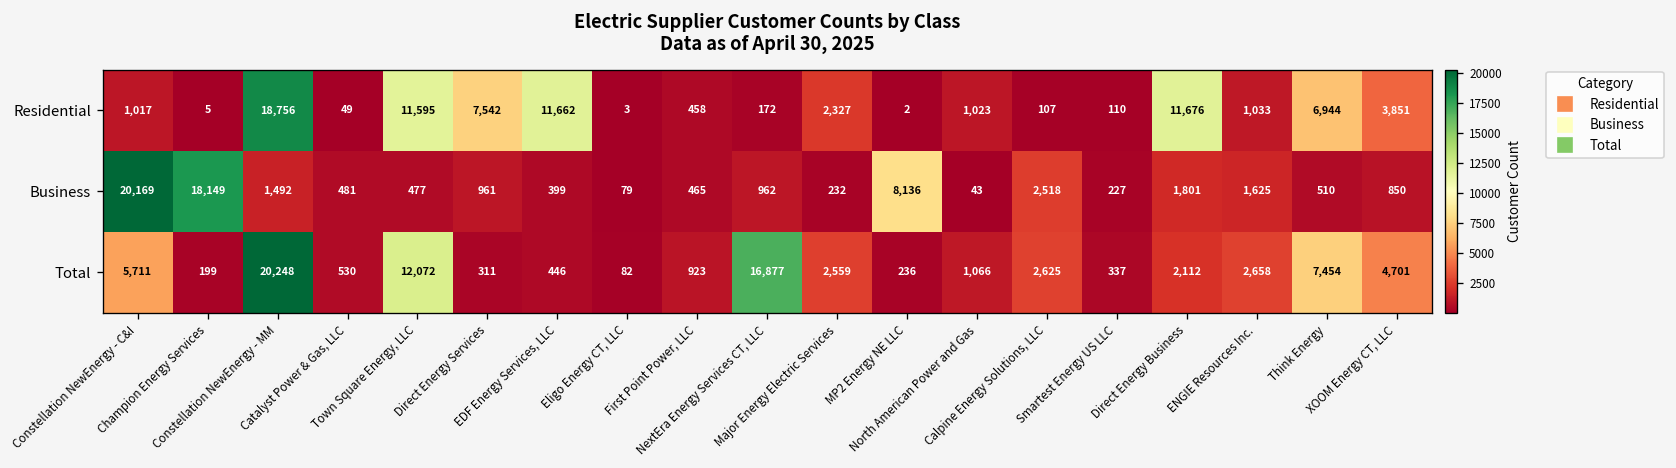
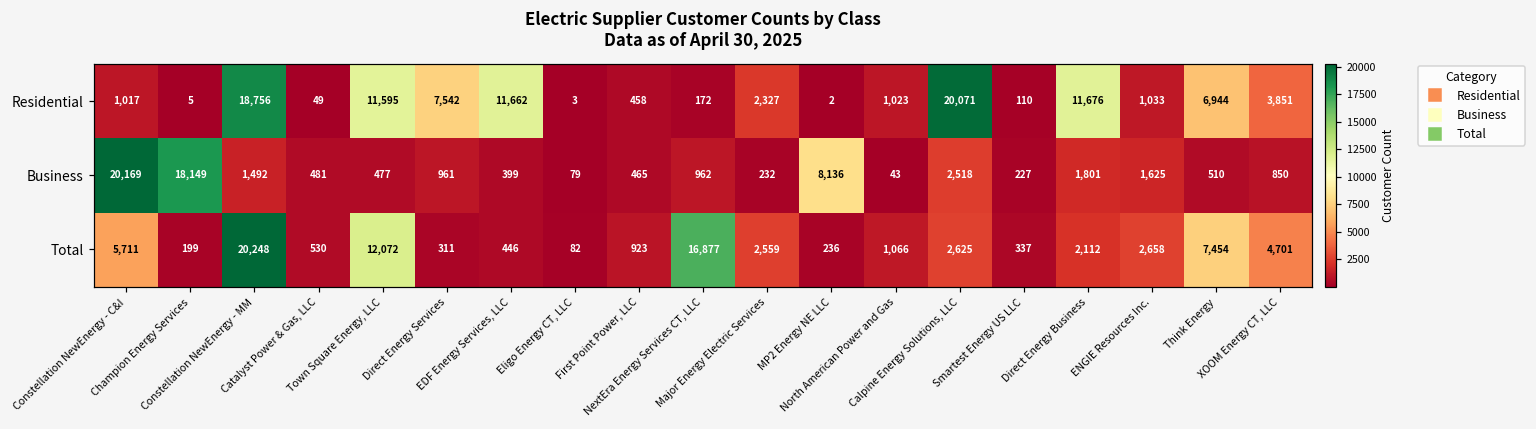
  {
    "Residential": {
      "Constellation NewEnergy - C&I": "1,017",
      "Champion Energy Services": "5",
      "Constellation NewEnergy - MM": "18,756",
      "Catalyst Power & Gas, LLC": "49",
      "Town Square Energy, LLC": "11,595",
      "Direct Energy Services": "7,542",
      "EDF Energy Services, LLC": "11,662",
      "Eligo Energy CT, LLC": "3",
      "First Point Power, LLC": "458",
      "NextEra Energy Services CT, LLC": "172",
      "Major Energy Electric Services": "2,327",
      "MP2 Energy NE LLC": "2",
      "North American Power and Gas": "1,023",
-     "Calpine Energy Solutions, LLC": "107",
+     "Calpine Energy Solutions, LLC": "20,071",
      "Smartest Energy US LLC": "110",
      "Direct Energy Business": "11,676",
      "ENGIE Resources Inc.": "1,033",
      "Think Energy": "6,944",
      "XOOM Energy CT, LLC": "3,851"
    },
    "Business": {
      "Constellation NewEnergy - C&I": "20,169",
      "Champion Energy Services": "18,149",
      "Constellation NewEnergy - MM": "1,492",
      "Catalyst Power & Gas, LLC": "481",
      "Town Square Energy, LLC": "477",
      "Direct Energy Services": "961",
      "EDF Energy Services, LLC": "399",
      "Eligo Energy CT, LLC": "79",
      "First Point Power, LLC": "465",
      "NextEra Energy Services CT, LLC": "962",
      "Major Energy Electric Services": "232",
      "MP2 Energy NE LLC": "8,136",
      "North American Power and Gas": "43",
      "Calpine Energy Solutions, LLC": "2,518",
      "Smartest Energy US LLC": "227",
      "Direct Energy Business": "1,801",
      "ENGIE Resources Inc.": "1,625",
      "Think Energy": "510",
      "XOOM Energy CT, LLC": "850"
    },
    "Total": {
      "Constellation NewEnergy - C&I": "5,711",
      "Champion Energy Services": "199",
      "Constellation NewEnergy - MM": "20,248",
      "Catalyst Power & Gas, LLC": "530",
      "Town Square Energy, LLC": "12,072",
      "Direct Energy Services": "311",
      "EDF Energy Services, LLC": "446",
      "Eligo Energy CT, LLC": "82",
      "First Point Power, LLC": "923",
      "NextEra Energy Services CT, LLC": "16,877",
      "Major Energy Electric Services": "2,559",
      "MP2 Energy NE LLC": "236",
      "North American Power and Gas": "1,066",
      "Calpine Energy Solutions, LLC": "2,625",
      "Smartest Energy US LLC": "337",
      "Direct Energy Business": "2,112",
      "ENGIE Resources Inc.": "2,658",
      "Think Energy": "7,454",
      "XOOM Energy CT, LLC": "4,701"
    }
  }
